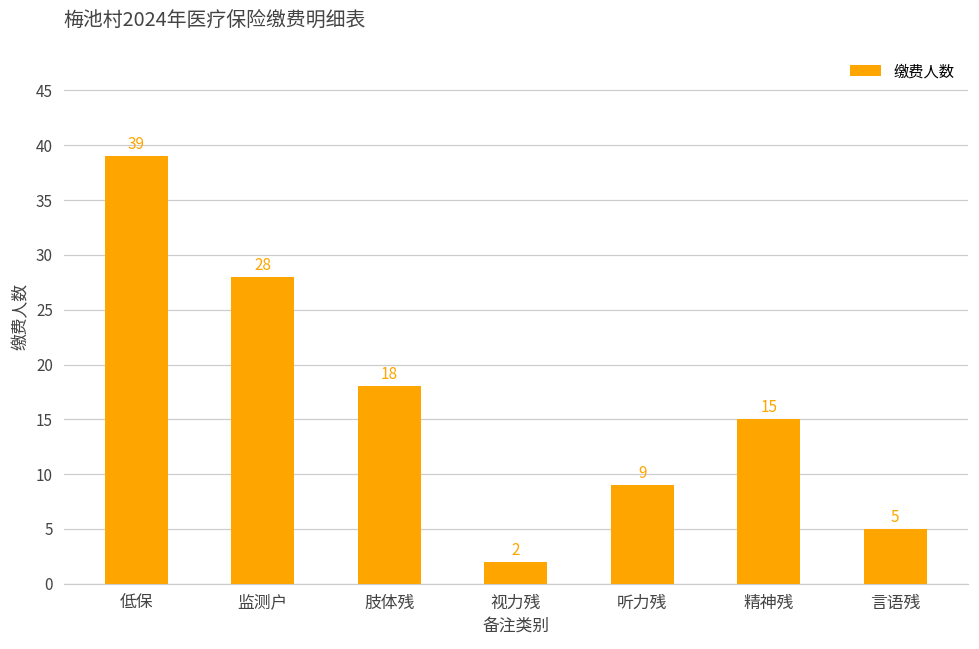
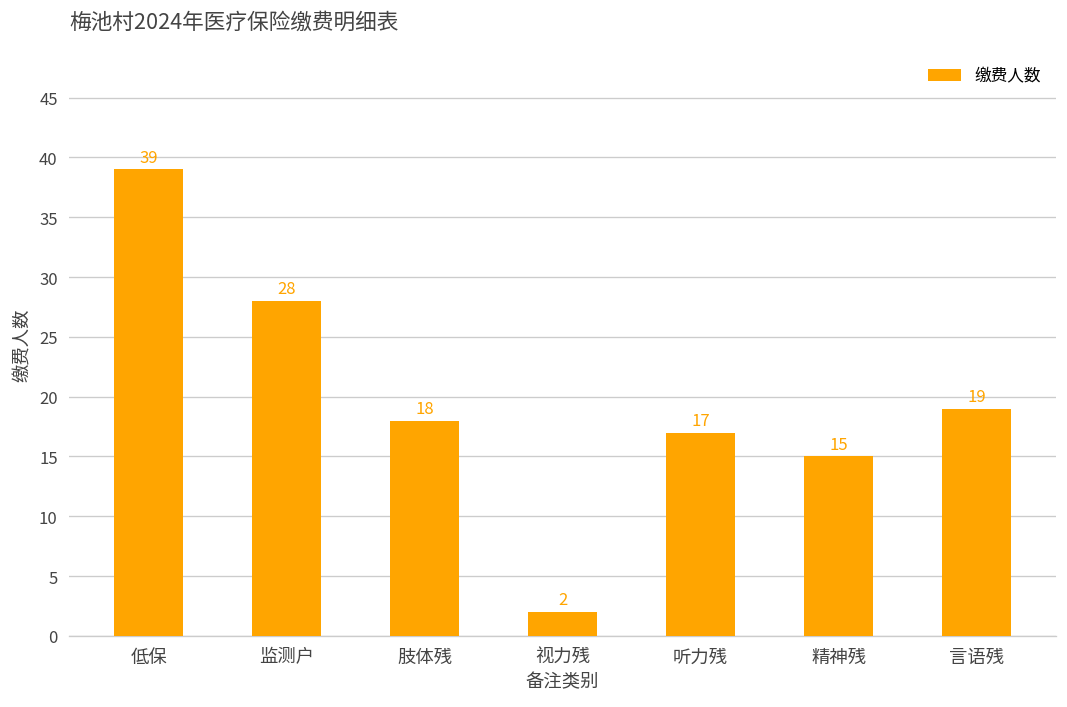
  {
    "低保": 39,
    "监测户": 28,
    "肢体残": 18,
    "视力残": 2,
-   "听力残": 9,
+   "听力残": 17,
    "精神残": 15,
-   "言语残": 5
+   "言语残": 19
  }
